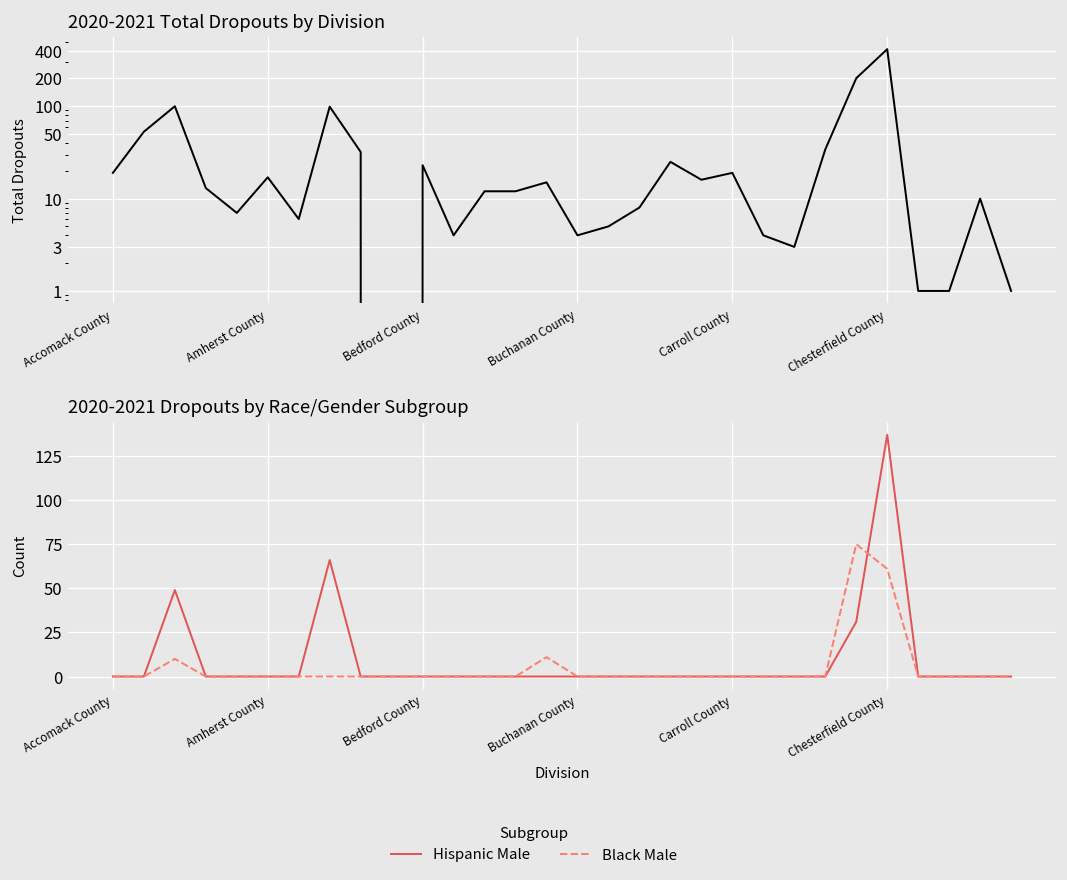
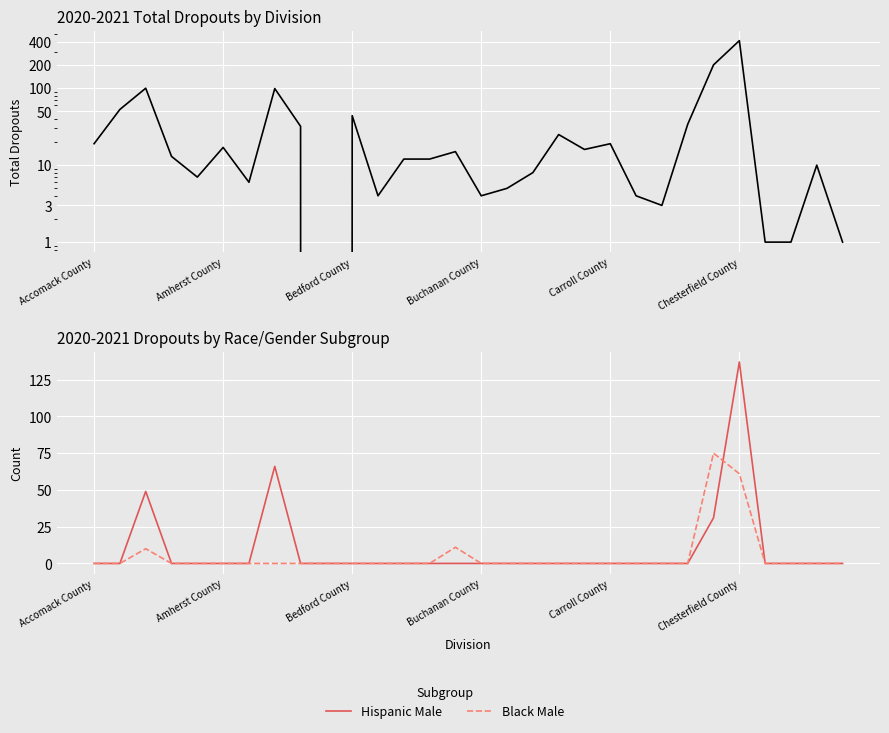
  {
    "2020-2021 Total Dropouts by Division": {
      "Accomack County": 19,
      "Amherst County": 17,
-     "Bedford County": 23,
+     "Bedford County": 40,
      "Buchanan County": 4,
      "Carroll County": 19,
      "Chesterfield County": 400
    }
  }
